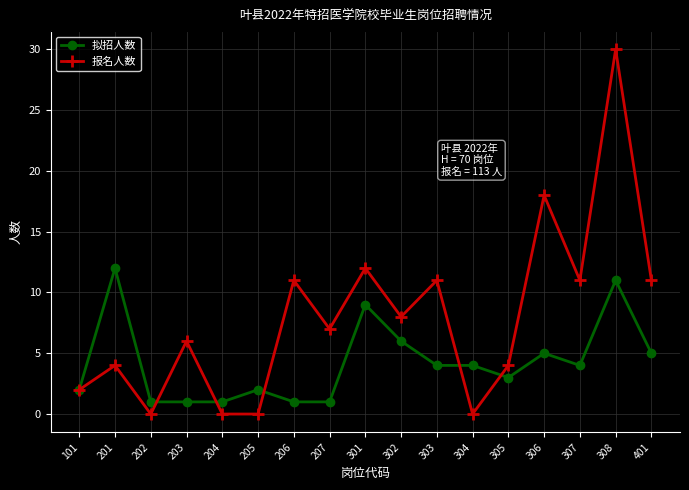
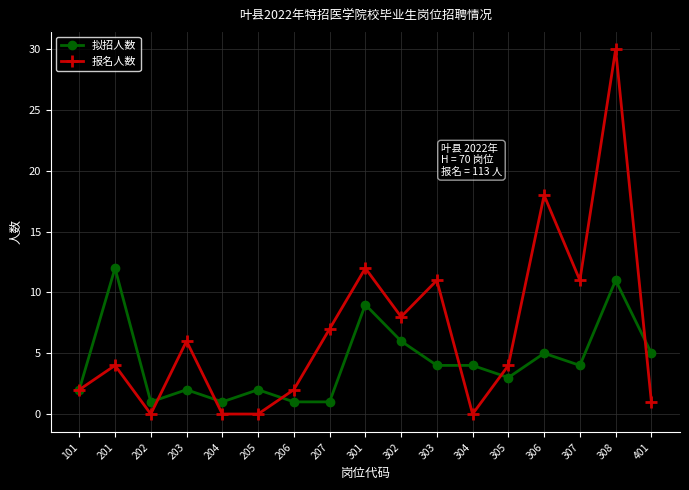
  {
    "拟招人数": {
      "201": 12,
      "202": 1,
-     "203": 1,
+     "203": 2,
      "204": 1,
      "205": 2,
      "206": 1,
      "207": 1,
      "301": 9,
      "302": 6,
      "303": 4,
      "304": 4,
      "305": 3,
      "306": 5,
      "307": 4,
      "308": 11,
      "401": 5
    },
    "报名人数": {
      "201": 4,
      "202": 0,
      "203": 6,
      "204": 0,
      "205": 0,
-     "206": 11,
+     "206": 2,
      "207": 7,
      "301": 12,
      "302": 8,
      "303": 11,
      "304": 0,
      "305": 4,
      "306": 18,
      "307": 11,
      "308": 30,
-     "401": 11
+     "401": 1
    }
  }
